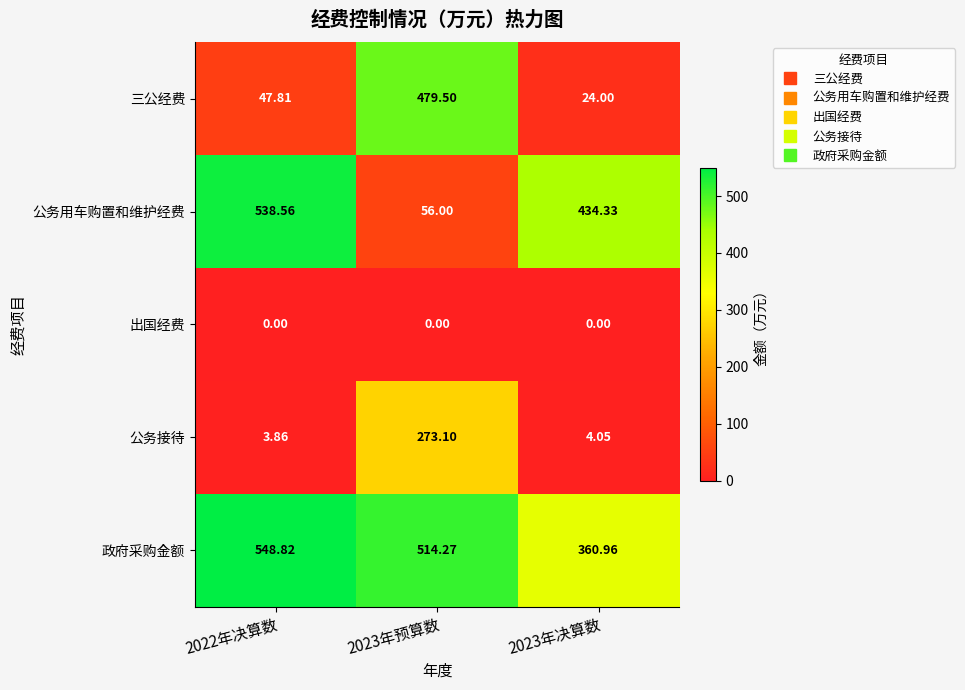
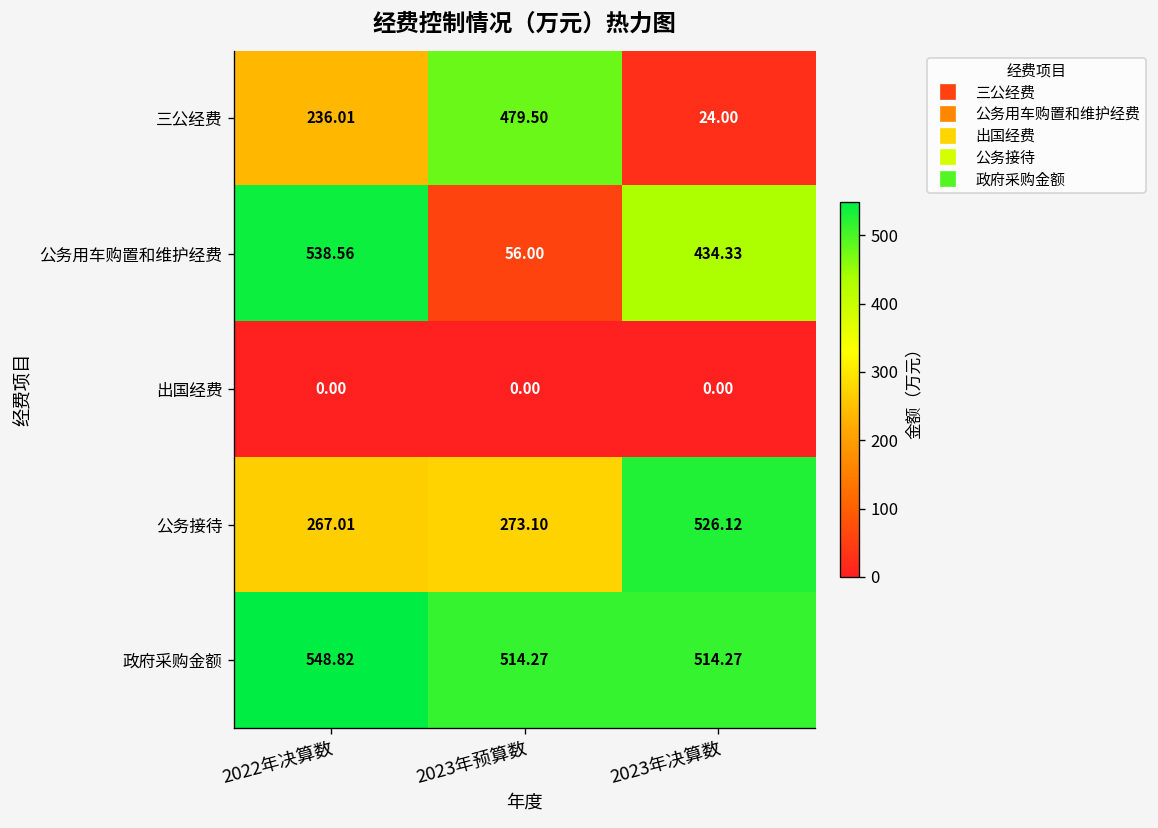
  {
    "三公经费": {
-     "2022年决算数": 47.81,
+     "2022年决算数": 236.01,
      "2023年预算数": 479.50,
      "2023年决算数": 24.00
    },
    "公务用车购置和维护经费": {
      "2022年决算数": 538.56,
      "2023年预算数": 56.00,
      "2023年决算数": 434.33
    },
    "出国经费": {
      "2022年决算数": 0.00,
      "2023年预算数": 0.00,
      "2023年决算数": 0.00
    },
    "公务接待": {
-     "2022年决算数": 3.86,
+     "2022年决算数": 267.01,
      "2023年预算数": 273.10,
-     "2023年决算数": 4.05
+     "2023年决算数": 526.12
    },
    "政府采购金额": {
      "2022年决算数": 548.82,
      "2023年预算数": 514.27,
-     "2023年决算数": 360.96
+     "2023年决算数": 514.27
    }
  }
